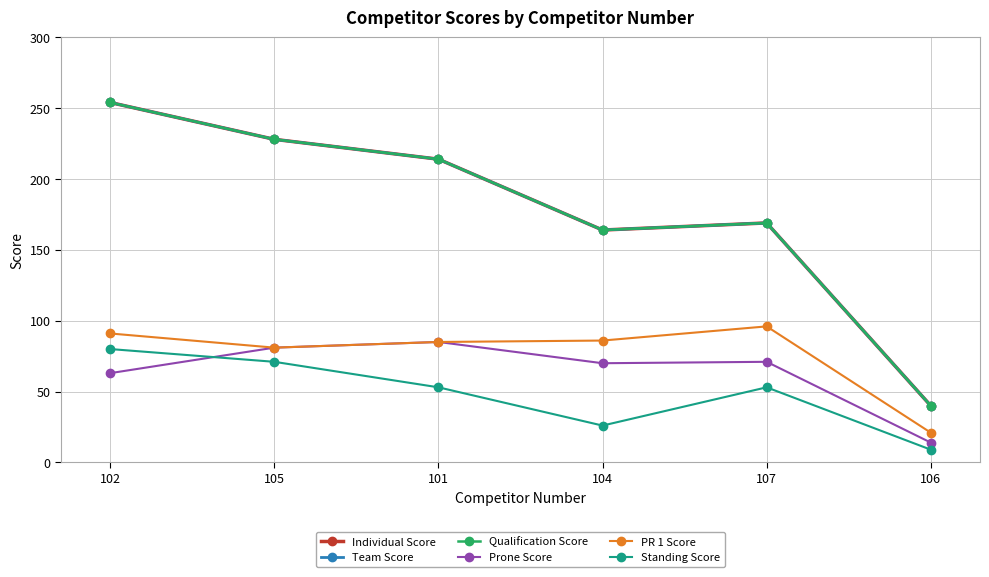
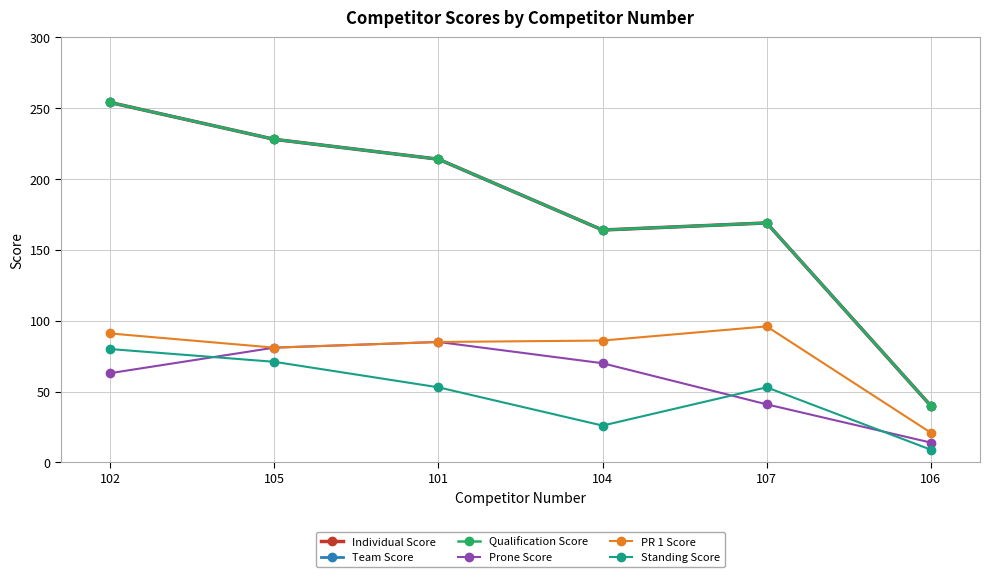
  {
    "Prone Score": {
      "102": 63,
      "104": 70,
-     "107": 71,
+     "107": 41,
      "106": 14
    },
    "PR 1 Score": {
      "102": 91,
      "104": 86,
      "107": 96,
      "106": 21
    }
  }
